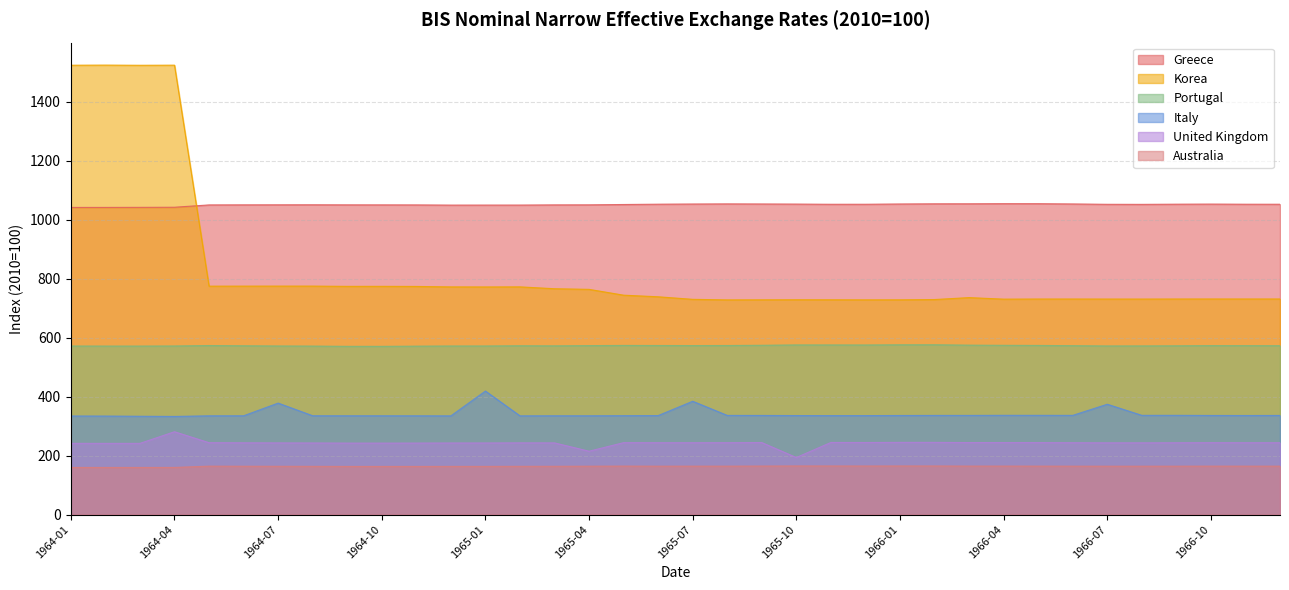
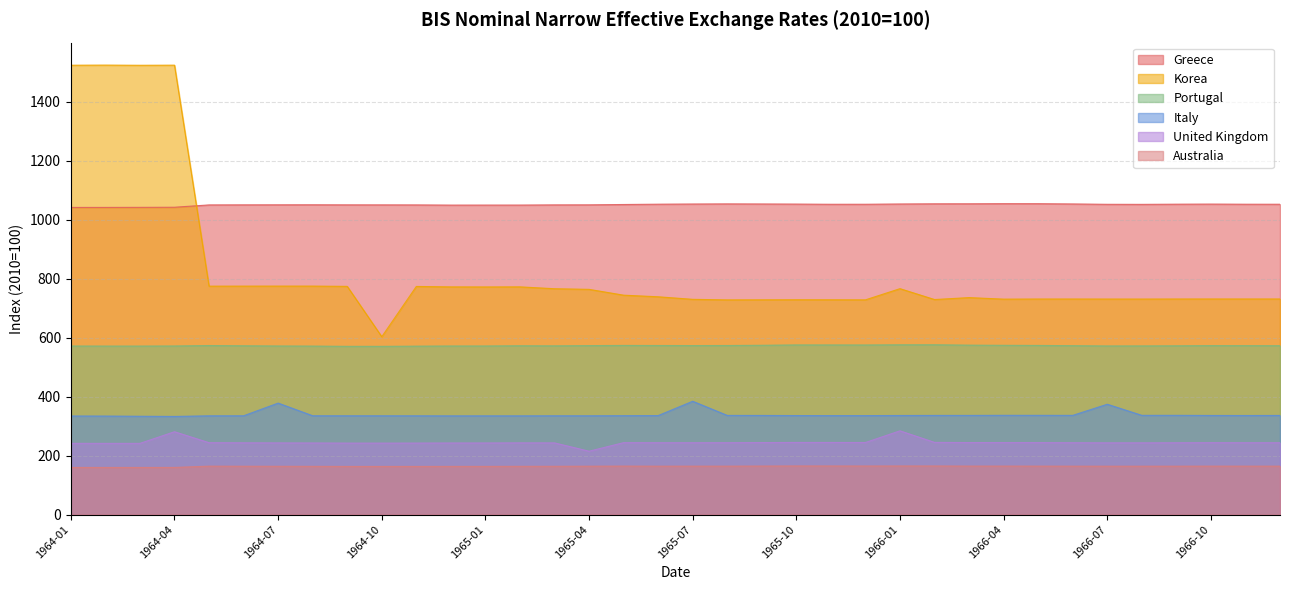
  {
    "Korea": {
      "1964-01": 1520,
      "1964-04": 1520,
      "1964-07": 770,
-     "1964-10": 770,
+     "1964-10": 600,
      "1965-01": 770,
      "1965-04": 760,
      "1965-07": 730,
      "1965-10": 730,
-     "1966-01": 730,
+     "1966-01": 770,
      "1966-04": 730,
      "1966-07": 730,
      "1966-10": 730
    },
    "Portugal": {
      "1964-01": 570,
      "1964-04": 570,
      "1964-07": 570,
      "1964-10": 570,
      "1965-01": 570,
      "1965-04": 570,
      "1965-07": 570,
      "1965-10": 580,
      "1966-01": 580,
      "1966-04": 570,
      "1966-07": 570,
      "1966-10": 570
    },
    "Italy": {
      "1964-01": 330,
      "1964-04": 330,
      "1964-07": 380,
      "1964-10": 330,
-     "1965-01": 420,
+     "1965-01": 330,
      "1965-04": 330,
      "1965-07": 380,
      "1965-10": 340,
      "1966-01": 340,
      "1966-04": 340,
      "1966-07": 370,
      "1966-10": 340
    },
    "United Kingdom": {
      "1964-01": 240,
      "1964-04": 280,
      "1964-07": 240,
      "1964-10": 240,
      "1965-01": 240,
      "1965-04": 210,
      "1965-07": 240,
-     "1965-10": 190,
-     "1966-01": 240,
+     "1965-10": 240,
+     "1966-01": 280,
      "1966-04": 240,
      "1966-07": 240,
      "1966-10": 240
    }
  }
